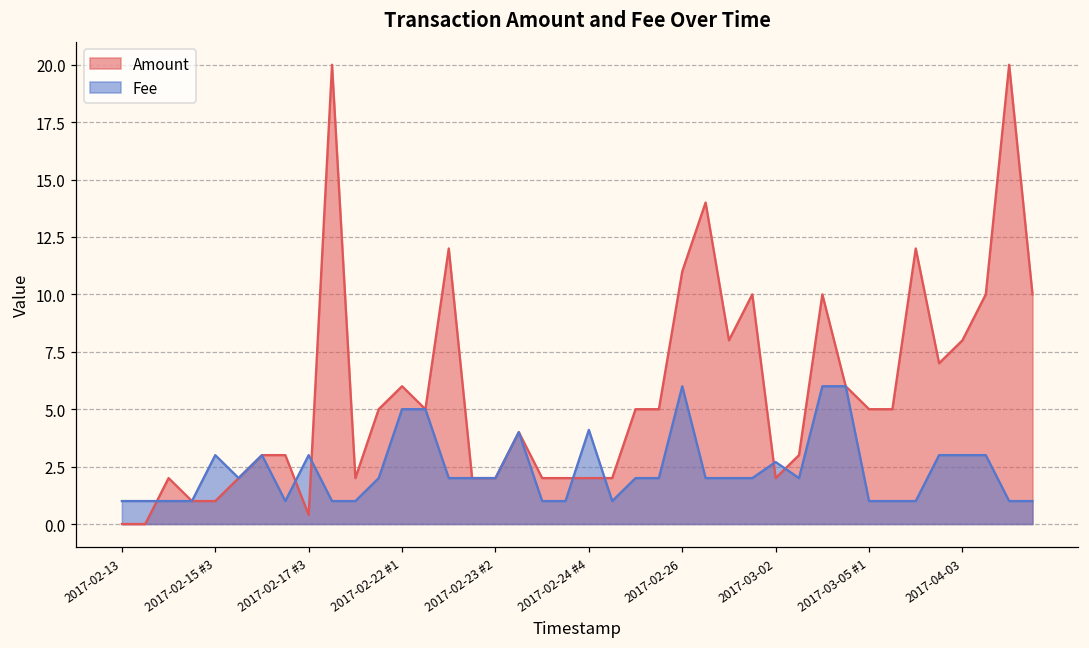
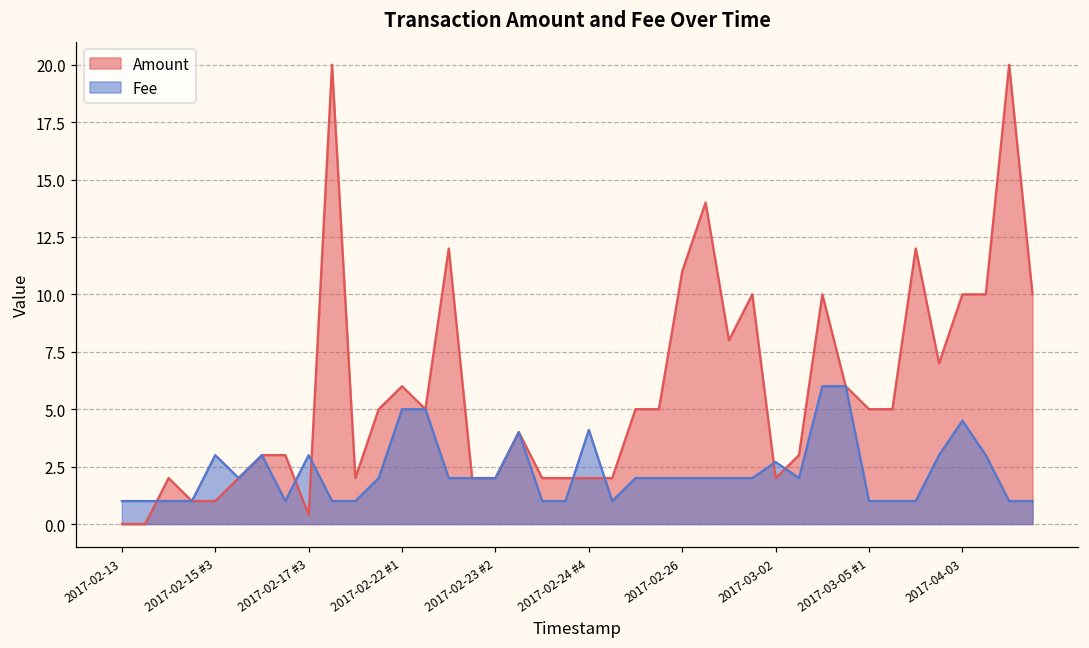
  {
    "Amount": {
      "2017-02-13": 0,
      "2017-02-15 #3": 1,
      "2017-02-17 #3": 0.4,
      "2017-02-22 #1": 6,
      "2017-02-24 #4": 2,
      "2017-02-26": 11,
      "2017-03-02": 2,
      "2017-03-05 #1": 5,
-     "2017-04-03": 8
+     "2017-04-03": 10
    },
    "Fee": {
      "2017-02-13": 1.0,
      "2017-02-15 #3": 3.0,
      "2017-02-17 #3": 3.0,
      "2017-02-22 #1": 5.0,
      "2017-02-24 #4": 4.1,
-     "2017-02-26": 6,
+     "2017-02-26": 2,
      "2017-03-02": 2.7,
      "2017-03-05 #1": 1.0,
-     "2017-04-03": 3.0
+     "2017-04-03": 4.5
    }
  }
